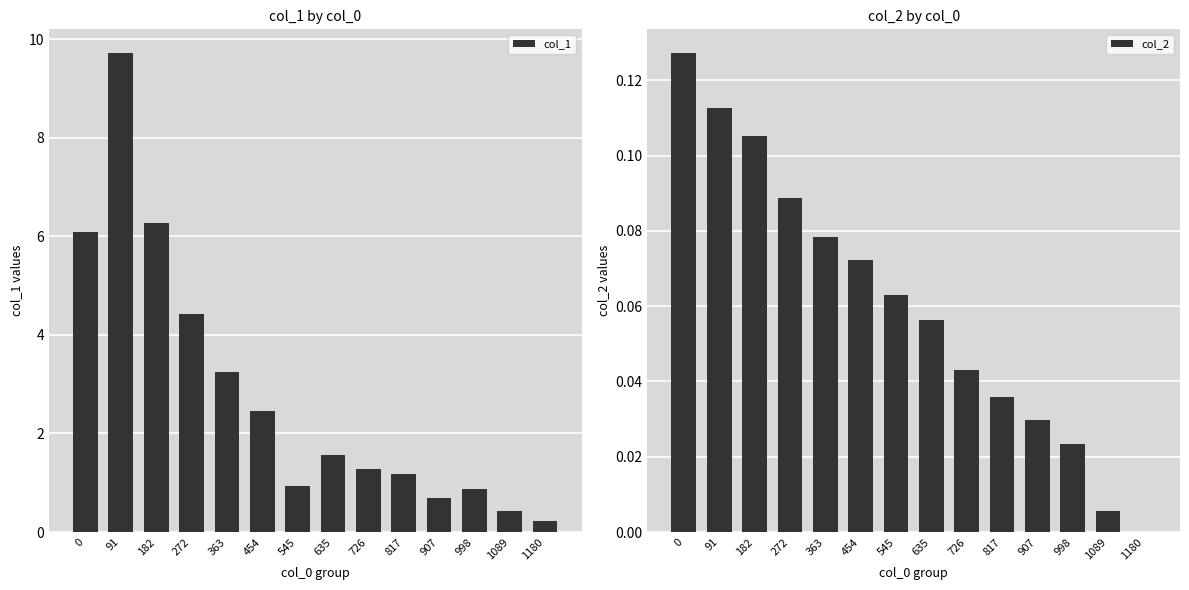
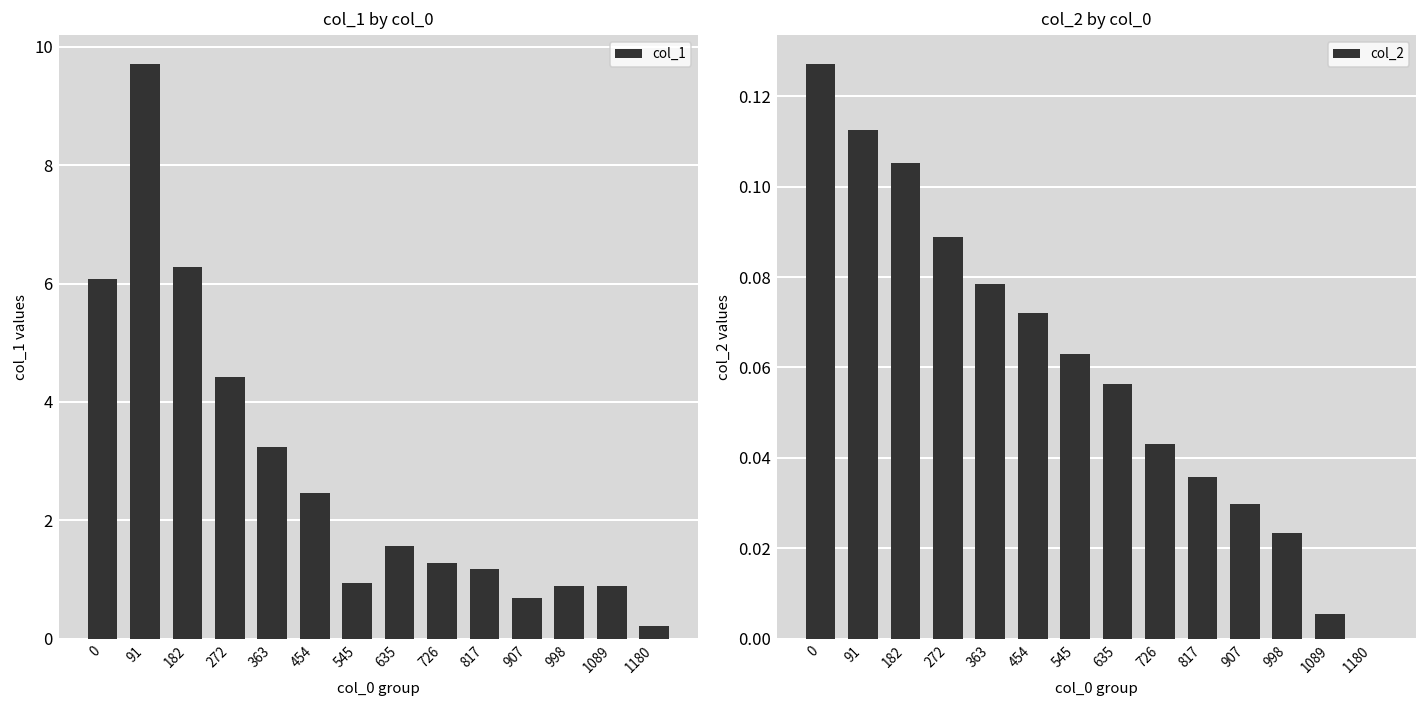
  {
    "col_1 by col_0": {
      "0": 6.1,
      "91": 9.7,
      "182": 6.3,
      "272": 4.4,
      "363": 3.2,
      "454": 2.5,
      "545": 0.9,
      "635": 1.6,
      "726": 1.3,
      "817": 1.2,
      "907": 0.7,
      "998": 0.9,
-     "1089": 0.4,
+     "1089": 0.9,
      "1180": 0.2
    },
    "col_2 by col_0": {
      "0": 0.127,
      "91": 0.113,
      "182": 0.105,
      "272": 0.089,
      "363": 0.078,
      "454": 0.072,
      "545": 0.063,
      "635": 0.056,
      "726": 0.043,
      "817": 0.036,
      "907": 0.030,
      "998": 0.023,
      "1089": 0.005,
      "1180": 0.000
    }
  }
